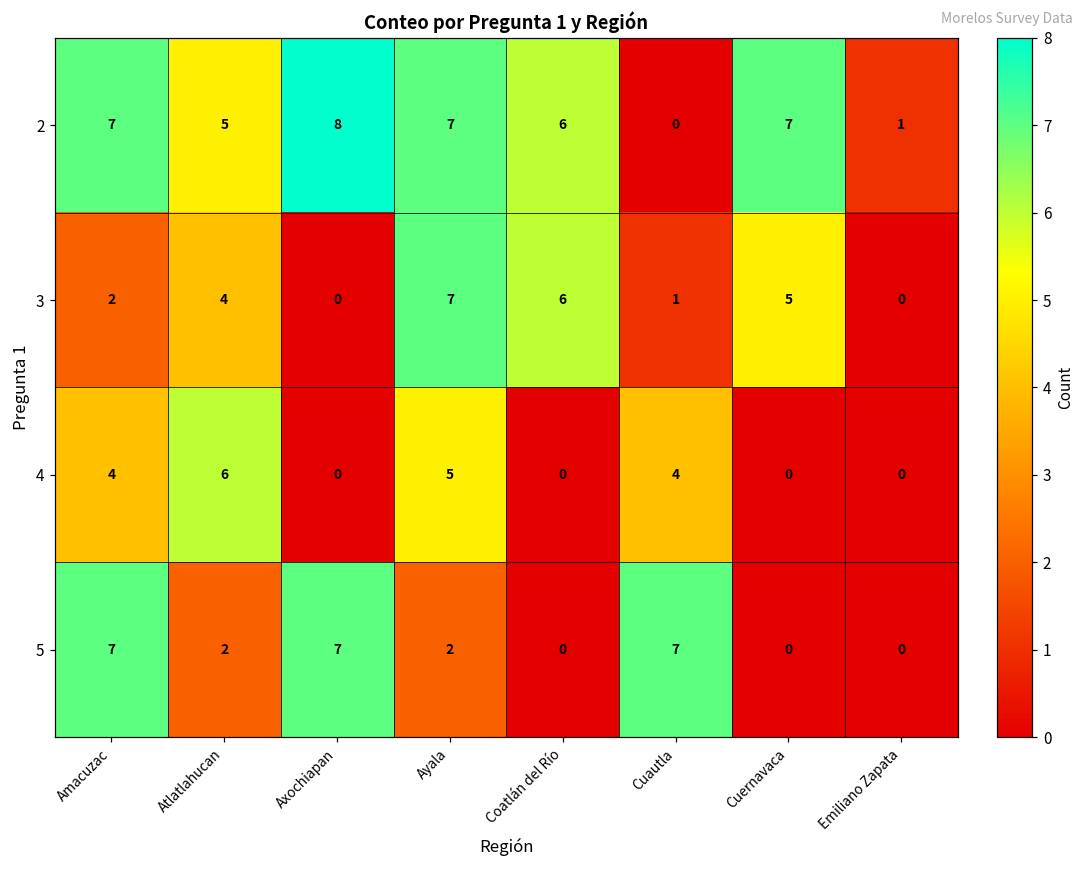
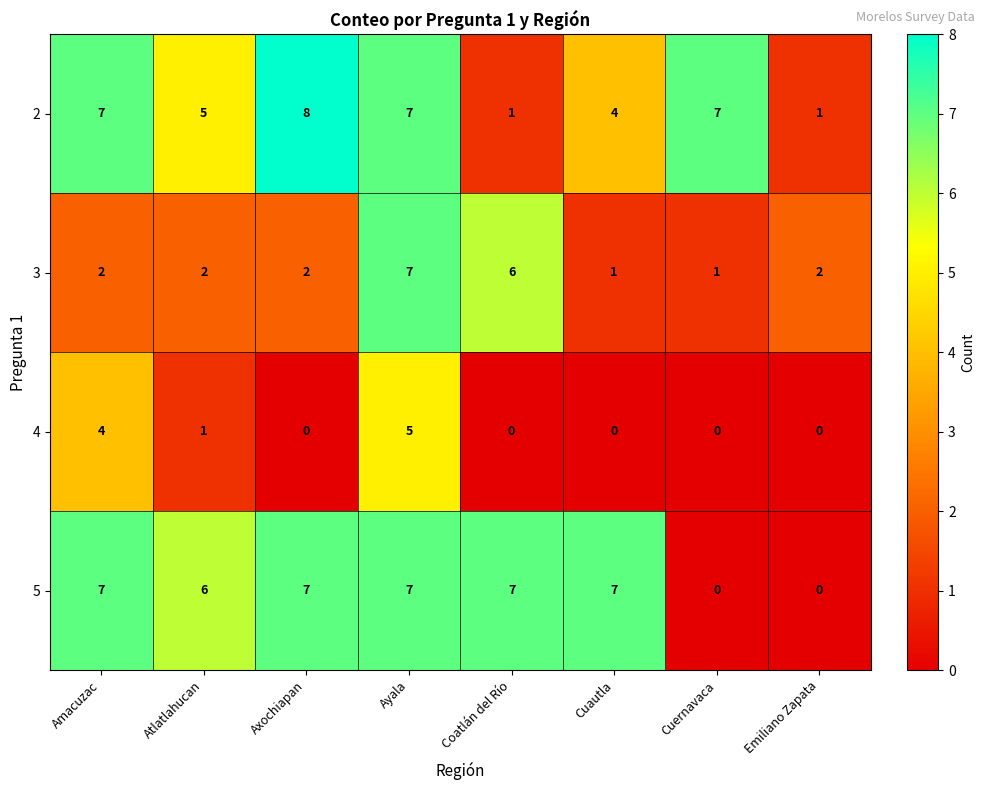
  {
    "2": {
      "Amacuzac": 7,
      "Atlatlahucan": 5,
      "Axochiapan": 8,
      "Ayala": 7,
-     "Coatlán del Río": 6,
-     "Cuautla": 0,
+     "Coatlán del Río": 1,
+     "Cuautla": 4,
      "Cuernavaca": 7,
      "Emiliano Zapata": 1
    },
    "3": {
      "Amacuzac": 2,
-     "Atlatlahucan": 4,
-     "Axochiapan": 0,
+     "Atlatlahucan": 2,
+     "Axochiapan": 2,
      "Ayala": 7,
      "Coatlán del Río": 6,
      "Cuautla": 1,
-     "Cuernavaca": 5,
-     "Emiliano Zapata": 0
+     "Cuernavaca": 1,
+     "Emiliano Zapata": 2
    },
    "4": {
      "Amacuzac": 4,
-     "Atlatlahucan": 6,
+     "Atlatlahucan": 1,
      "Axochiapan": 0,
      "Ayala": 5,
      "Coatlán del Río": 0,
-     "Cuautla": 4,
+     "Cuautla": 0,
      "Cuernavaca": 0,
      "Emiliano Zapata": 0
    },
    "5": {
      "Amacuzac": 7,
-     "Atlatlahucan": 2,
+     "Atlatlahucan": 6,
      "Axochiapan": 7,
-     "Ayala": 2,
-     "Coatlán del Río": 0,
+     "Ayala": 7,
+     "Coatlán del Río": 7,
      "Cuautla": 7,
      "Cuernavaca": 0,
      "Emiliano Zapata": 0
    }
  }
